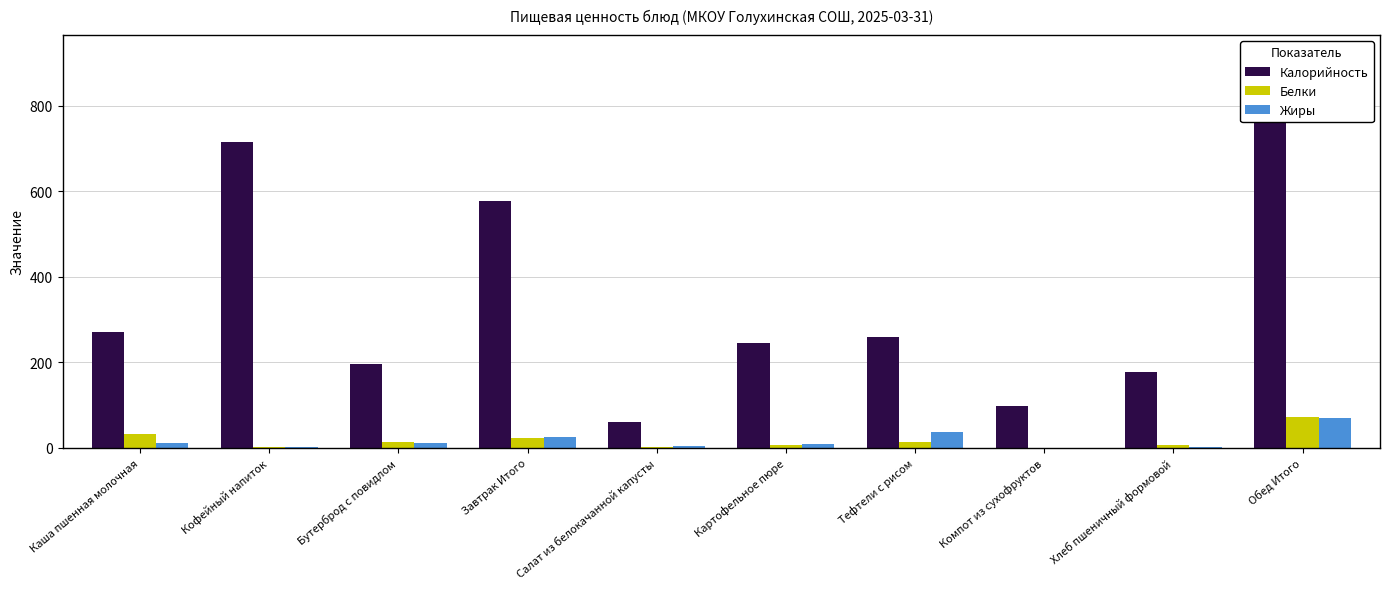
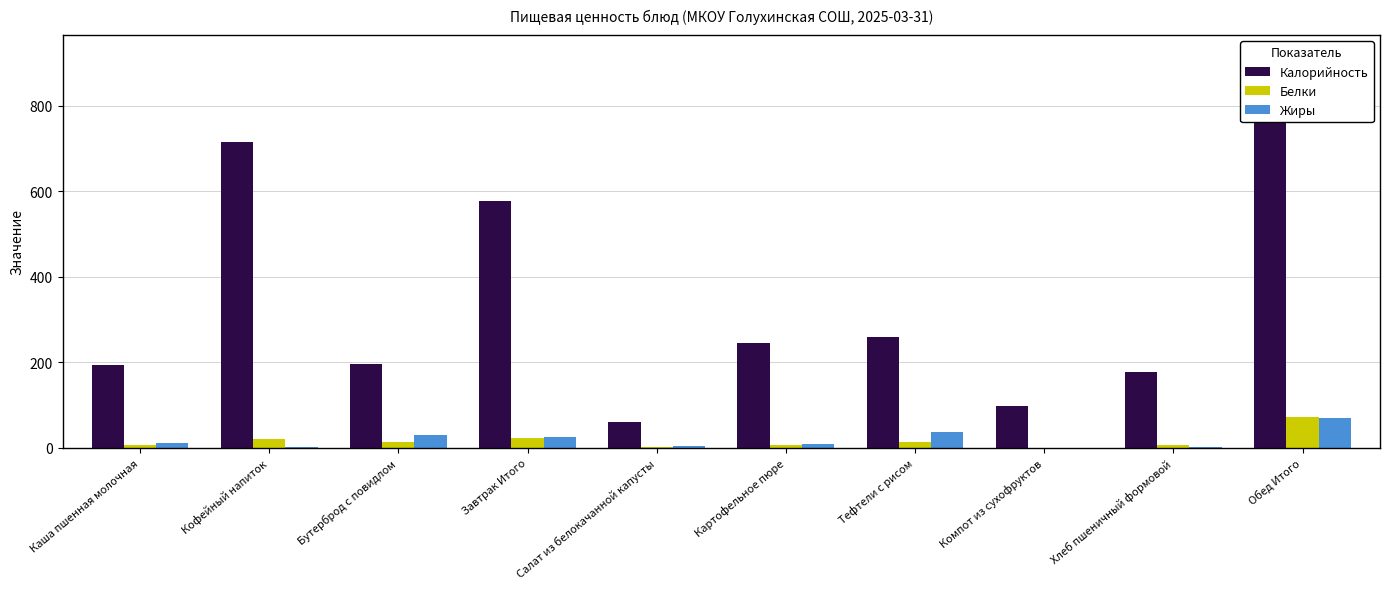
  {
    "Калорийность": {
-     "Каша пшенная молочная": 270,
+     "Каша пшенная молочная": 190,
      "Кофейный напиток": 720,
      "Бутерброд с повидлом": 200,
      "Завтрак Итого": 580,
      "Салат из белокачанной капусты": 60,
      "Картофельное пюре": 250,
      "Тефтели с рисом": 260,
      "Компот из сухофруктов": 100,
      "Хлеб пшеничный формовой": 180
    },
    "Белки": {
-     "Каша пшенная молочная": 30,
-     "Кофейный напиток": 0,
+     "Каша пшенная молочная": 10,
+     "Кофейный напиток": 20,
      "Бутерброд с повидлом": 10,
      "Завтрак Итого": 20,
      "Картофельное пюре": 10,
      "Тефтели с рисом": 10,
      "Компот из сухофруктов": 0,
      "Хлеб пшеничный формовой": 10,
      "Обед Итого": 70
    },
    "Жиры": {
      "Каша пшенная молочная": 10,
-     "Бутерброд с повидлом": 10,
+     "Бутерброд с повидлом": 30,
      "Завтрак Итого": 30,
      "Картофельное пюре": 10,
      "Тефтели с рисом": 40,
      "Компот из сухофруктов": 0,
      "Обед Итого": 70
    }
  }
